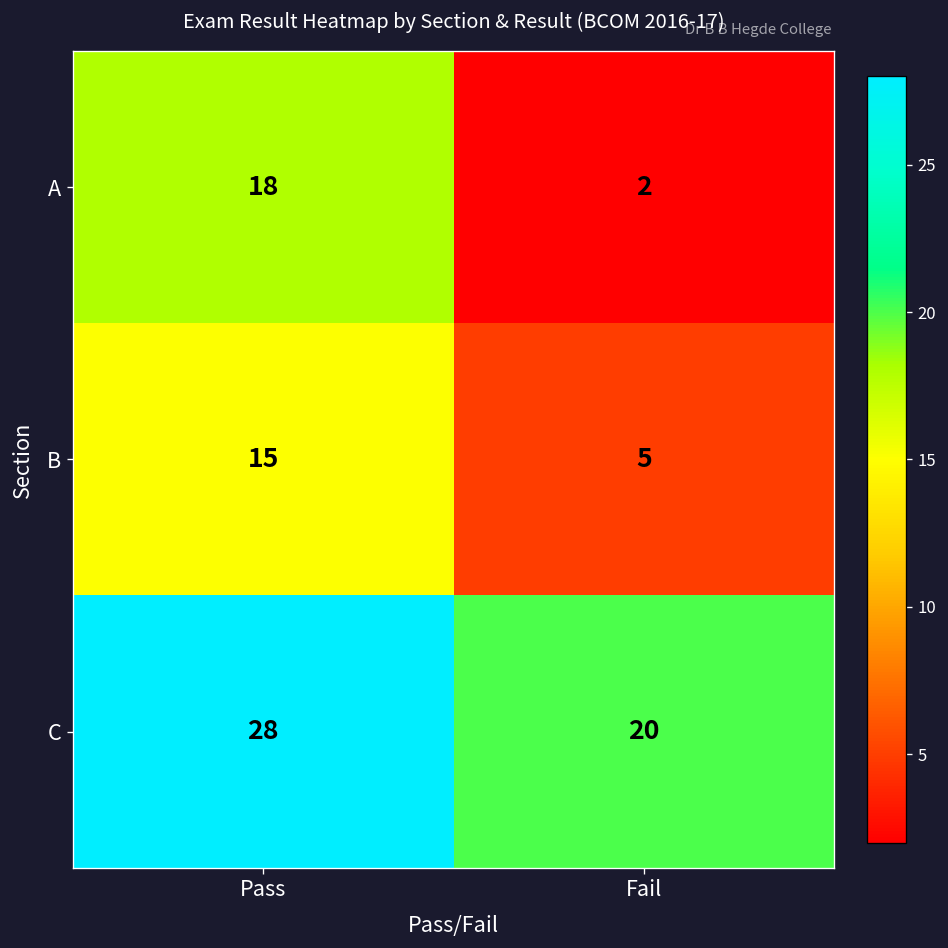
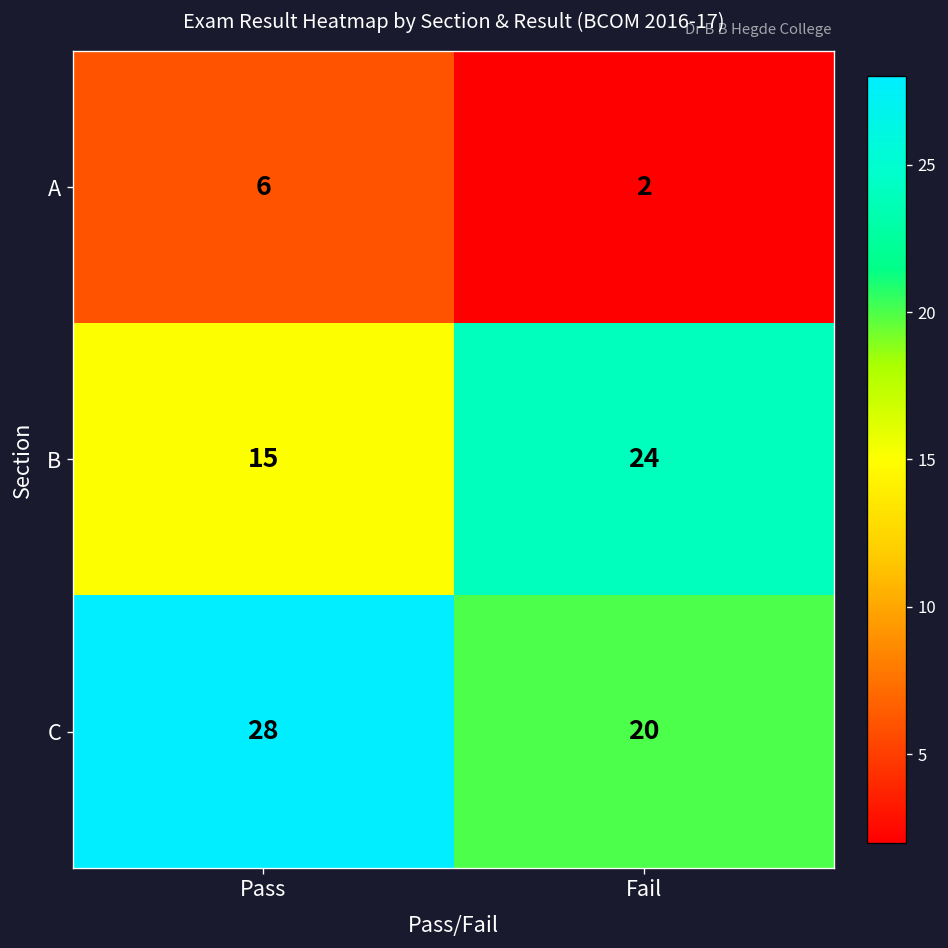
  {
    "A": {
-     "Pass": 18,
+     "Pass": 6,
      "Fail": 2
    },
    "B": {
      "Pass": 15,
-     "Fail": 5
+     "Fail": 24
    },
    "C": {
      "Pass": 28,
      "Fail": 20
    }
  }
